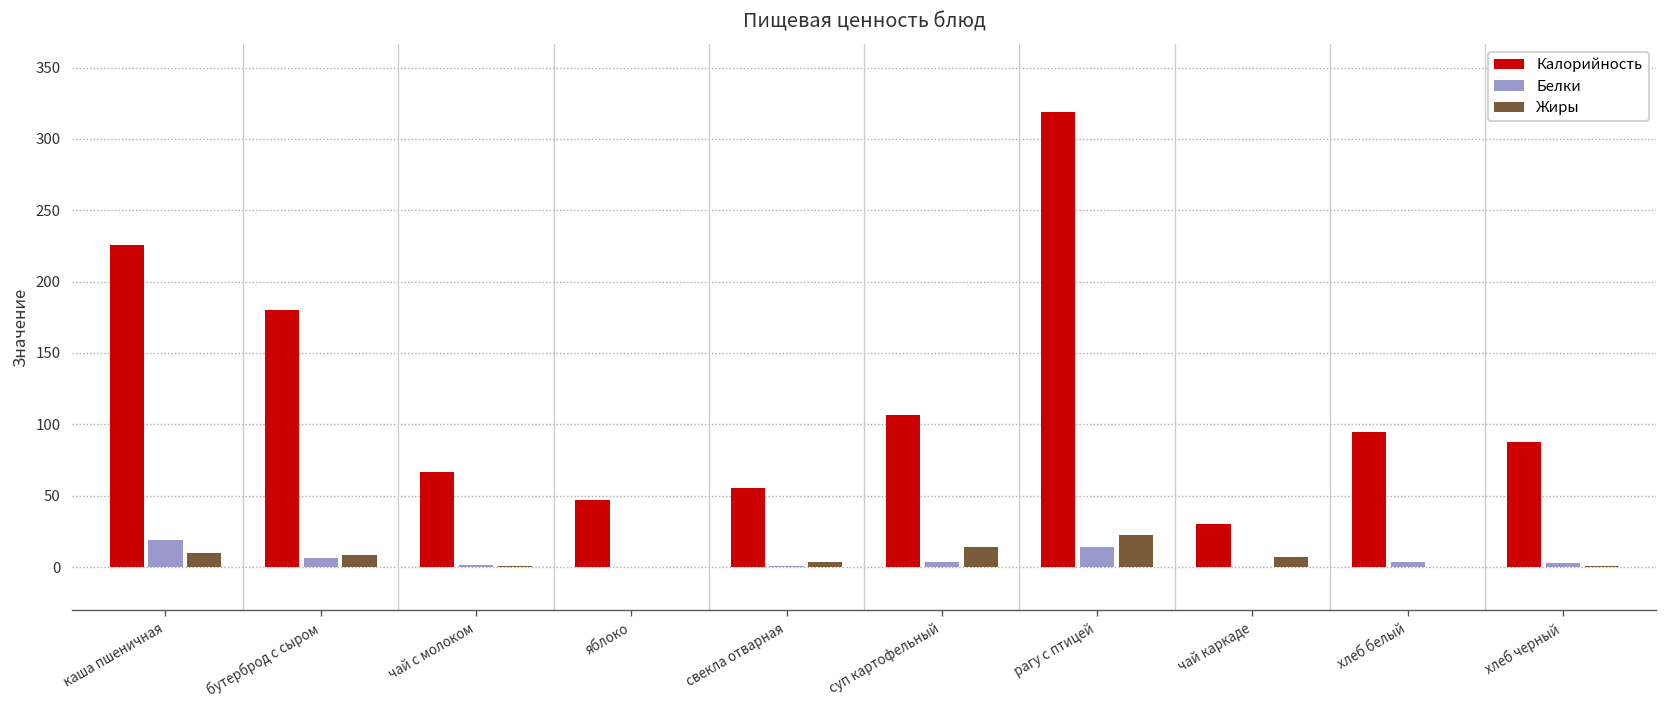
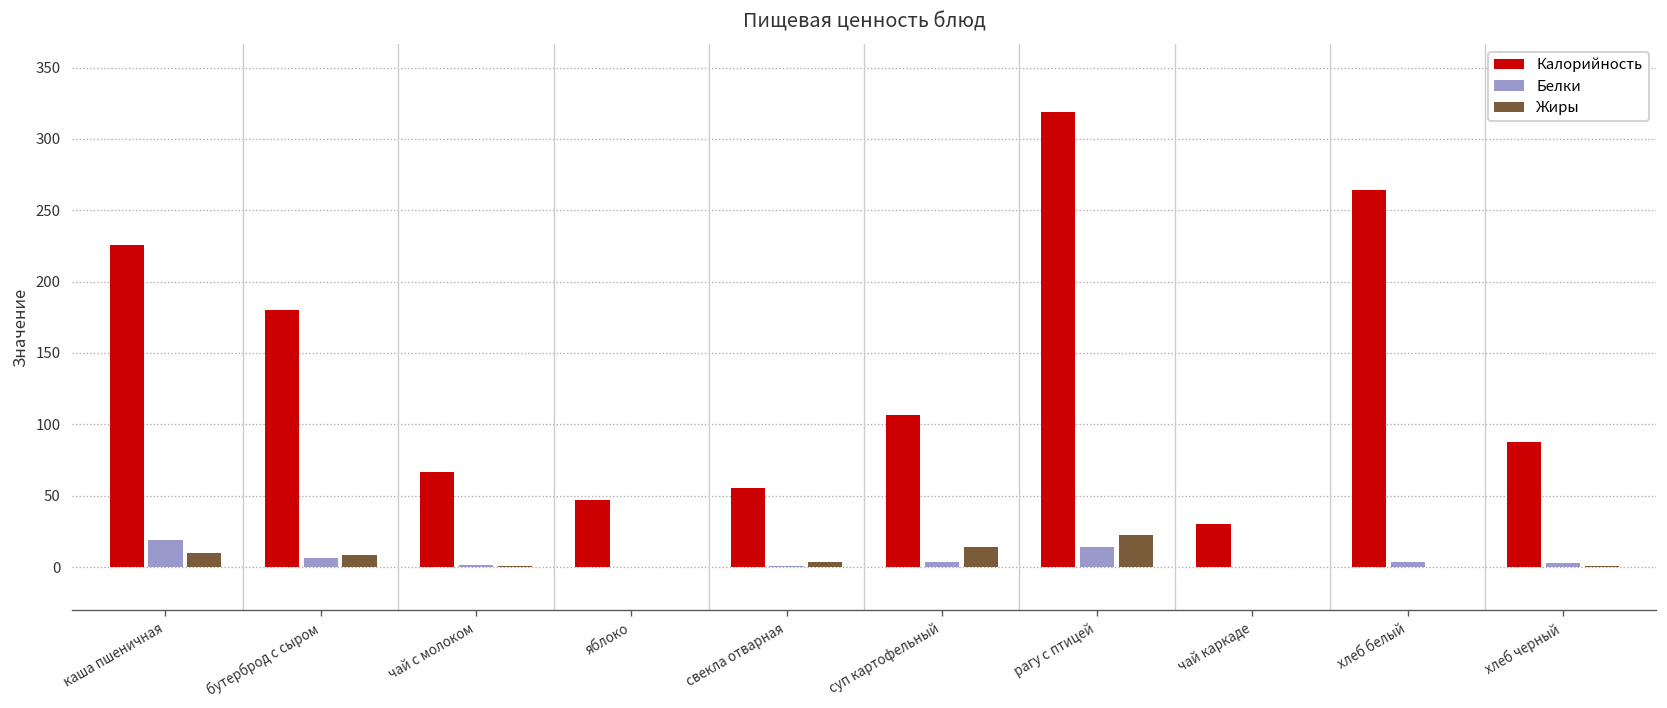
  {
    "Калорийность": {
      "каша пшеничная": 226,
      "бутерброд с сыром": 180,
      "чай с молоком": 67,
      "яблоко": 47,
      "свекла отварная": 56,
      "суп картофельный": 106,
      "рагу с птицей": 319,
      "чай каркаде": 30,
-     "хлеб белый": 95,
+     "хлеб белый": 264,
      "хлеб черный": 88
    },
    "Белки": {
      "каша пшеничная": 19,
      "бутерброд с сыром": 7,
      "суп картофельный": 3,
      "рагу с птицей": 14,
      "хлеб белый": 3,
      "хлеб черный": 3
    },
    "Жиры": {
      "каша пшеничная": 10,
      "бутерброд с сыром": 8,
      "свекла отварная": 4,
      "суп картофельный": 14,
      "рагу с птицей": 22,
-     "чай каркаде": 7
+     "чай каркаде": 0
    }
  }
